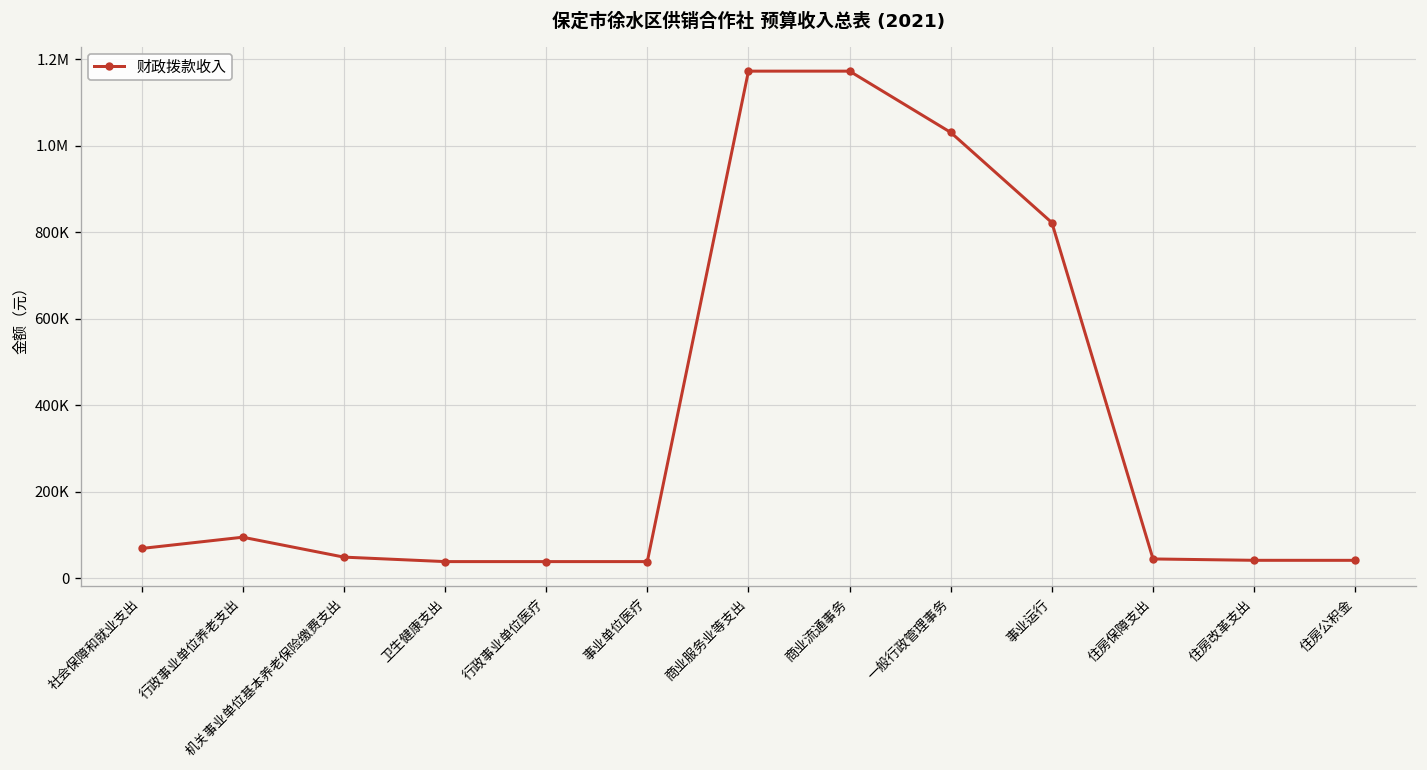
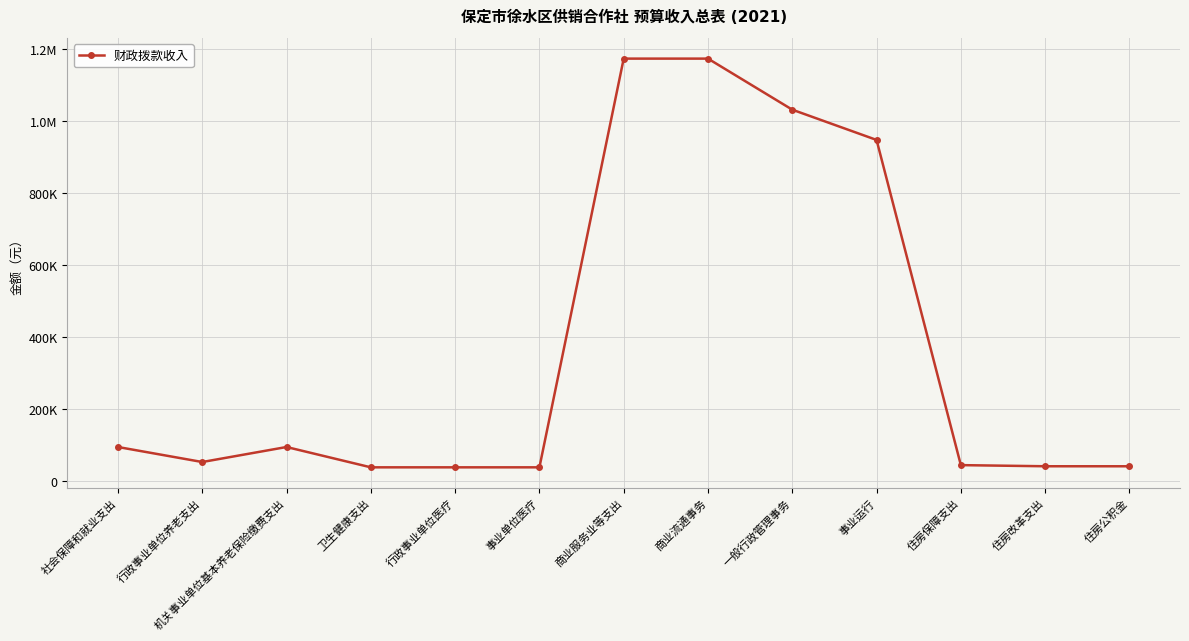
  {
-   "社会保障和就业支出": 70000,
-   "行政事业单位养老支出": 90000,
-   "机关事业单位基本养老保险缴费支出": 50000,
+   "社会保障和就业支出": 90000,
+   "行政事业单位养老支出": 50000,
+   "机关事业单位基本养老保险缴费支出": 90000,
    "卫生健康支出": 40000,
    "行政事业单位医疗": 40000,
    "事业单位医疗": 40000,
    "商业服务业等支出": 1170000,
    "商业流通事务": 1170000,
    "一般行政管理事务": 1030000,
-   "事业运行": 820000,
+   "事业运行": 950000,
    "住房保障支出": 40000,
    "住房改革支出": 40000,
    "住房公积金": 40000
  }
